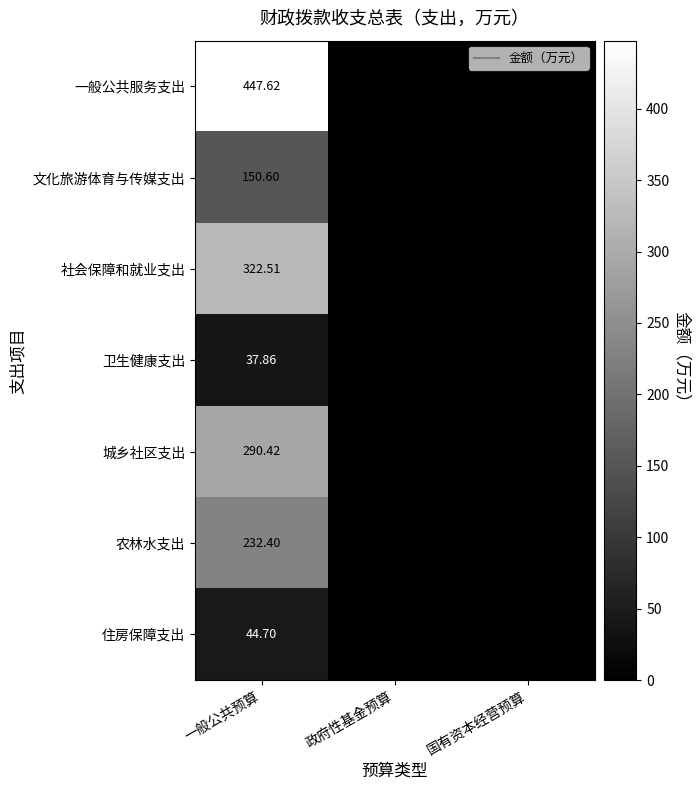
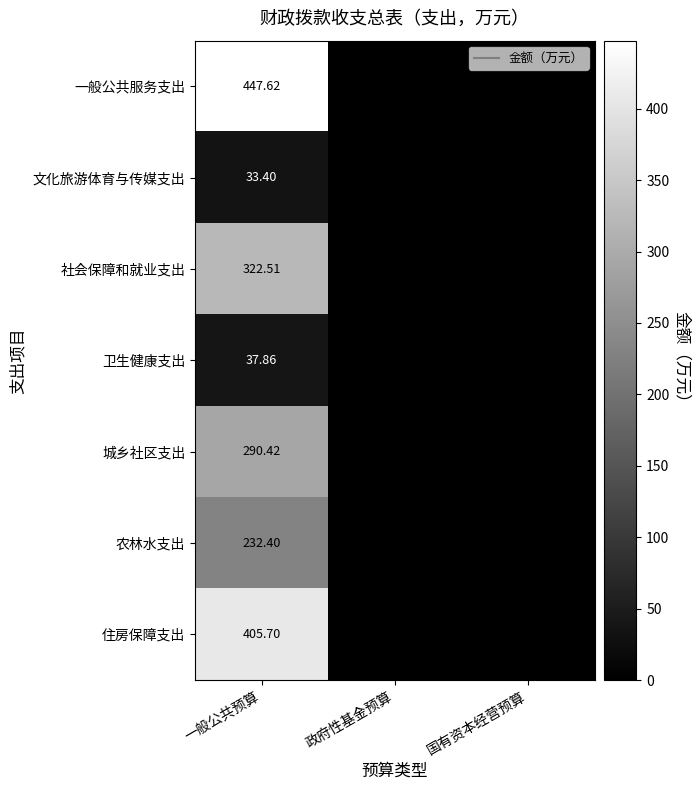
  {
    "一般公共服务支出": {
      "一般公共预算": 447.62
    },
    "文化旅游体育与传媒支出": {
-     "一般公共预算": 150.60
+     "一般公共预算": 33.40
    },
    "社会保障和就业支出": {
      "一般公共预算": 322.51
    },
    "卫生健康支出": {
      "一般公共预算": 37.86
    },
    "城乡社区支出": {
      "一般公共预算": 290.42
    },
    "农林水支出": {
      "一般公共预算": 232.40
    },
    "住房保障支出": {
-     "一般公共预算": 44.70
+     "一般公共预算": 405.70
    }
  }
